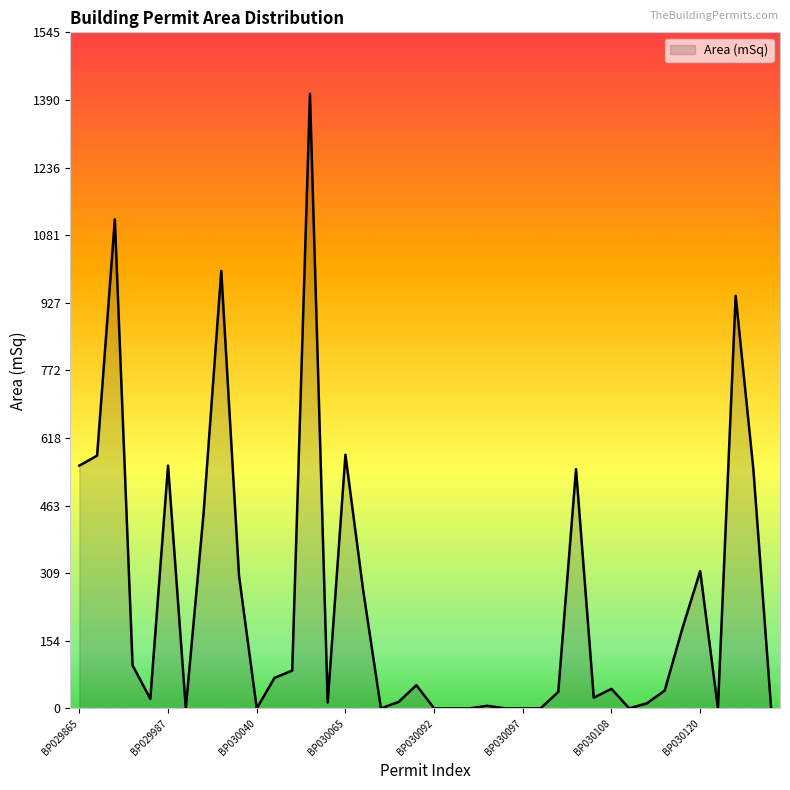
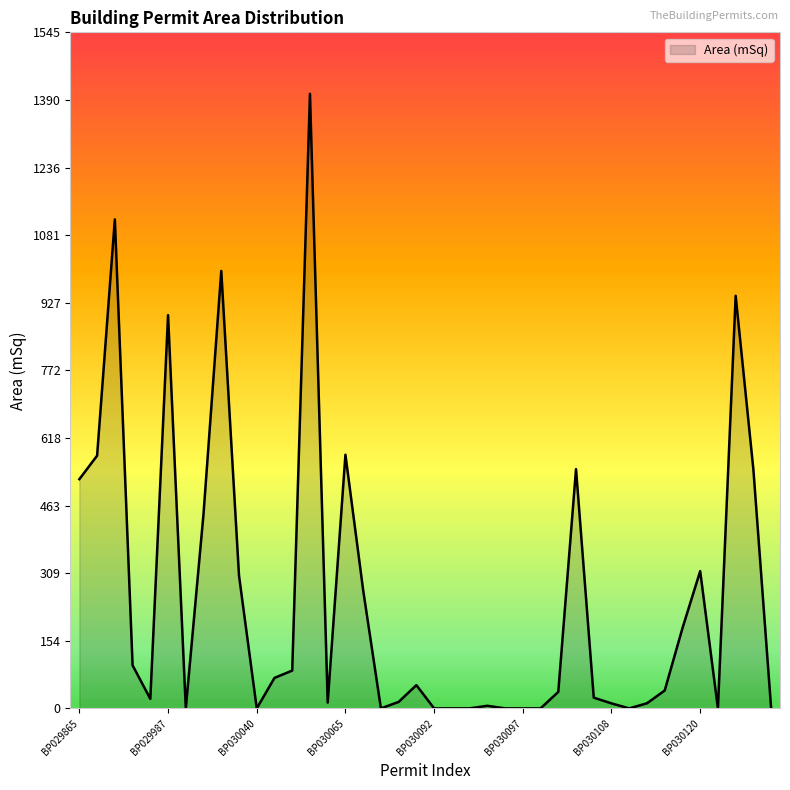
  {
-   "BP029865": 560,
-   "BP029987": 560,
+   "BP029865": 520,
+   "BP029987": 900,
    "BP030040": 0,
    "BP030065": 580,
    "BP030092": 0,
    "BP030097": 0,
-   "BP030108": 40,
+   "BP030108": 10,
    "BP030120": 310
  }
